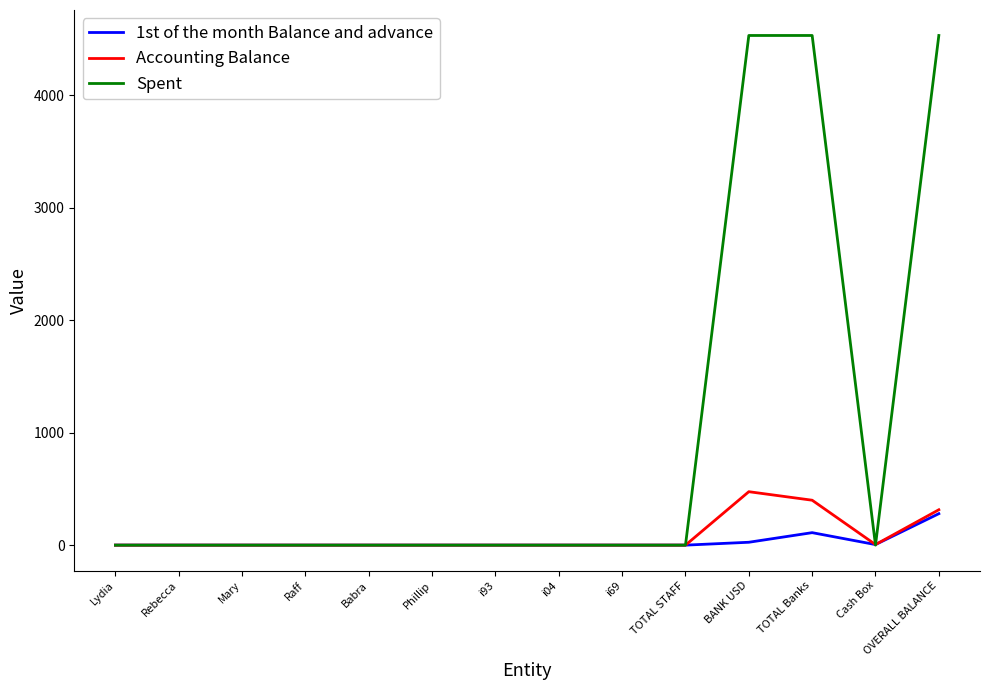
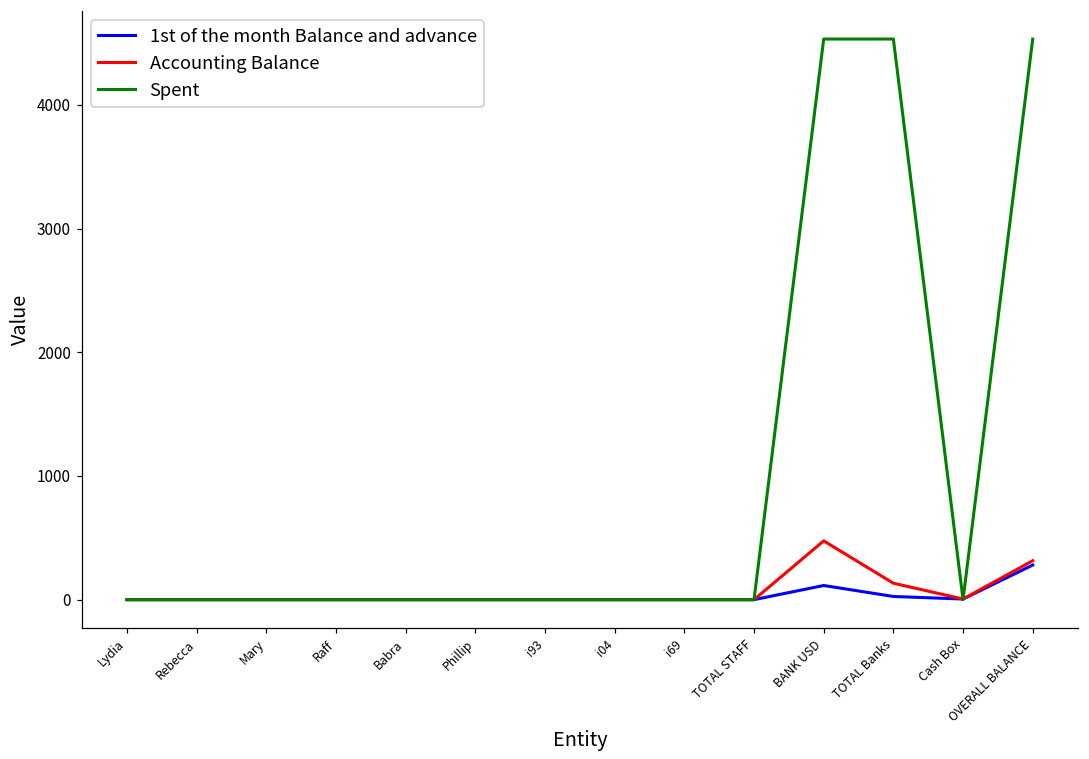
  {
    "1st of the month Balance and advance": {
-     "BANK USD": 30,
-     "TOTAL Banks": 110,
+     "BANK USD": 110,
+     "TOTAL Banks": 30,
      "OVERALL BALANCE": 280
    },
    "Accounting Balance": {
      "BANK USD": 480,
-     "TOTAL Banks": 400,
+     "TOTAL Banks": 130,
      "OVERALL BALANCE": 310
    },
    "Spent": {
      "BANK USD": 4530,
      "TOTAL Banks": 4530,
      "OVERALL BALANCE": 4530
    }
  }
